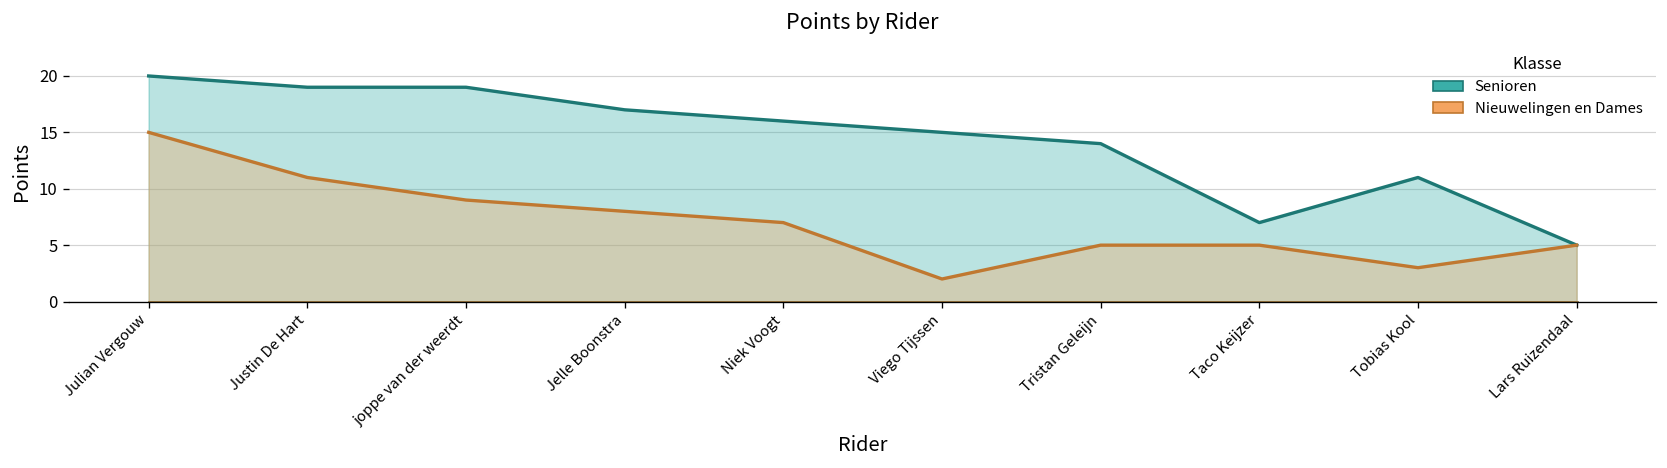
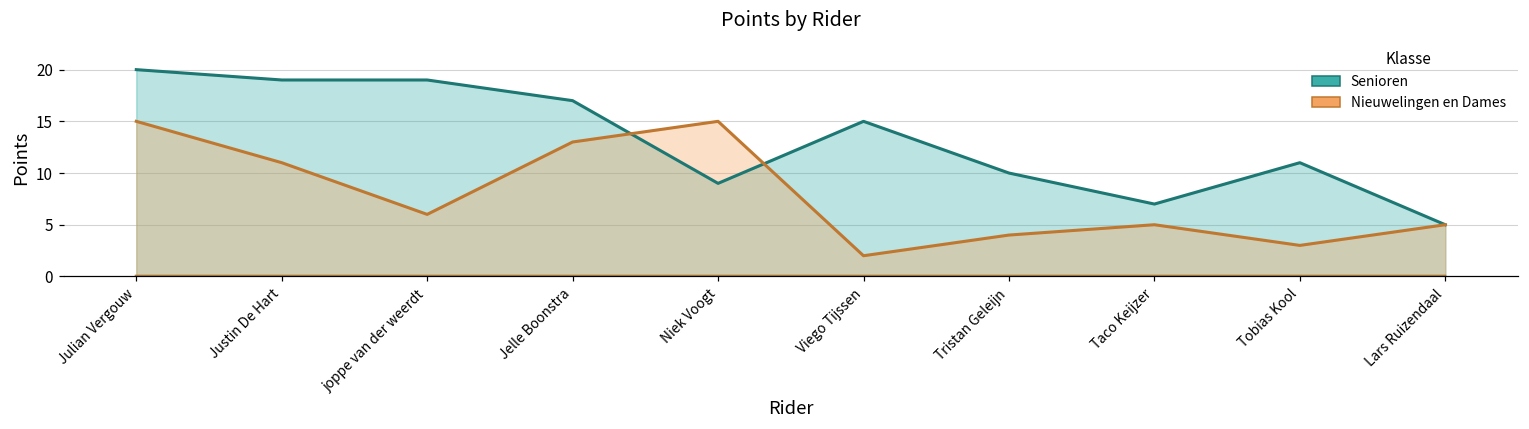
  {
    "Senioren": {
      "Julian Vergouw": 20,
      "Justin De Hart": 19,
      "joppe van der weerdt": 19,
      "Jelle Boonstra": 17,
-     "Niek Voogt": 16,
+     "Niek Voogt": 9,
      "Viego Tijssen": 15,
-     "Tristan Geleijn": 14,
+     "Tristan Geleijn": 10,
      "Taco Keijzer": 7,
      "Tobias Kool": 11
    },
    "Nieuwelingen en Dames": {
      "Julian Vergouw": 15,
      "Justin De Hart": 11,
-     "joppe van der weerdt": 9,
-     "Jelle Boonstra": 8,
-     "Niek Voogt": 7,
+     "joppe van der weerdt": 6,
+     "Jelle Boonstra": 13,
+     "Niek Voogt": 15,
      "Viego Tijssen": 2,
-     "Tristan Geleijn": 5,
+     "Tristan Geleijn": 4,
      "Taco Keijzer": 5,
      "Tobias Kool": 3
    }
  }
